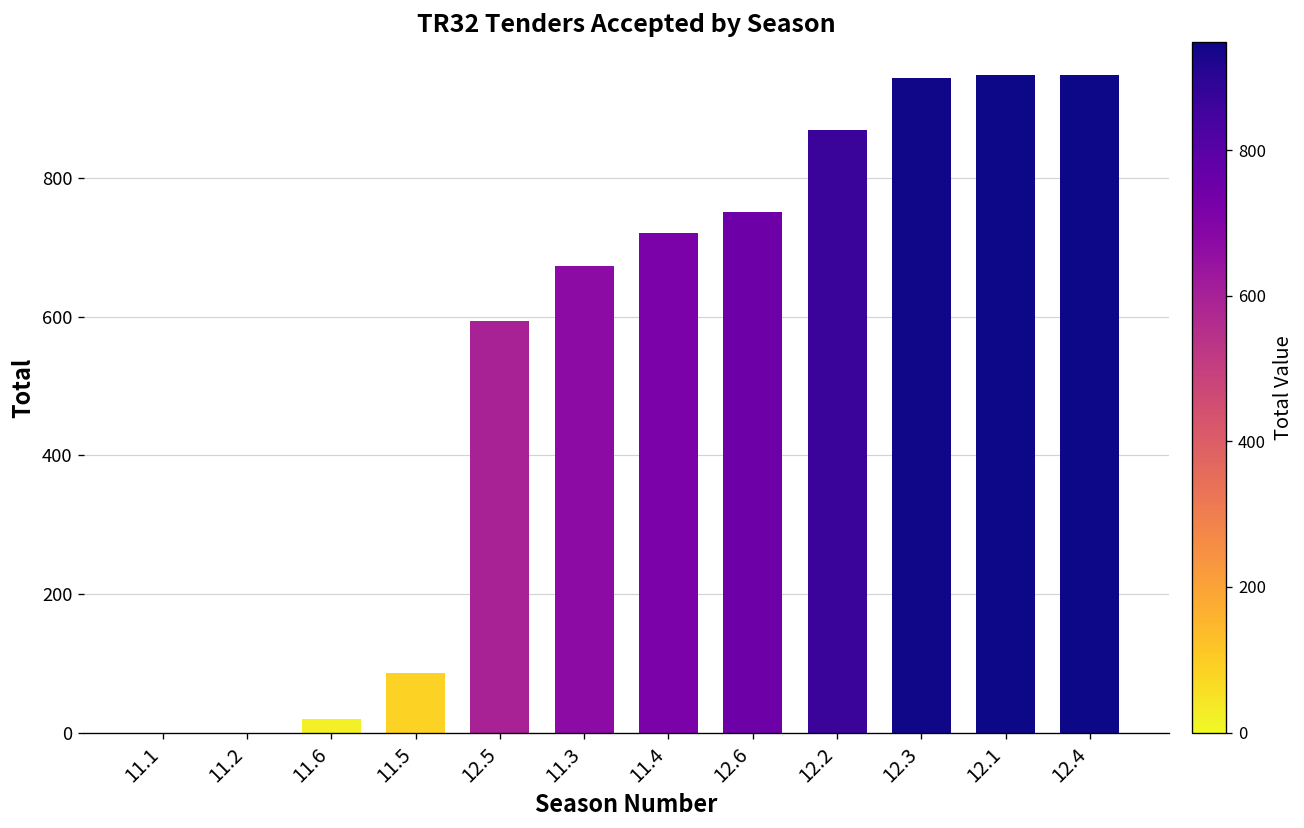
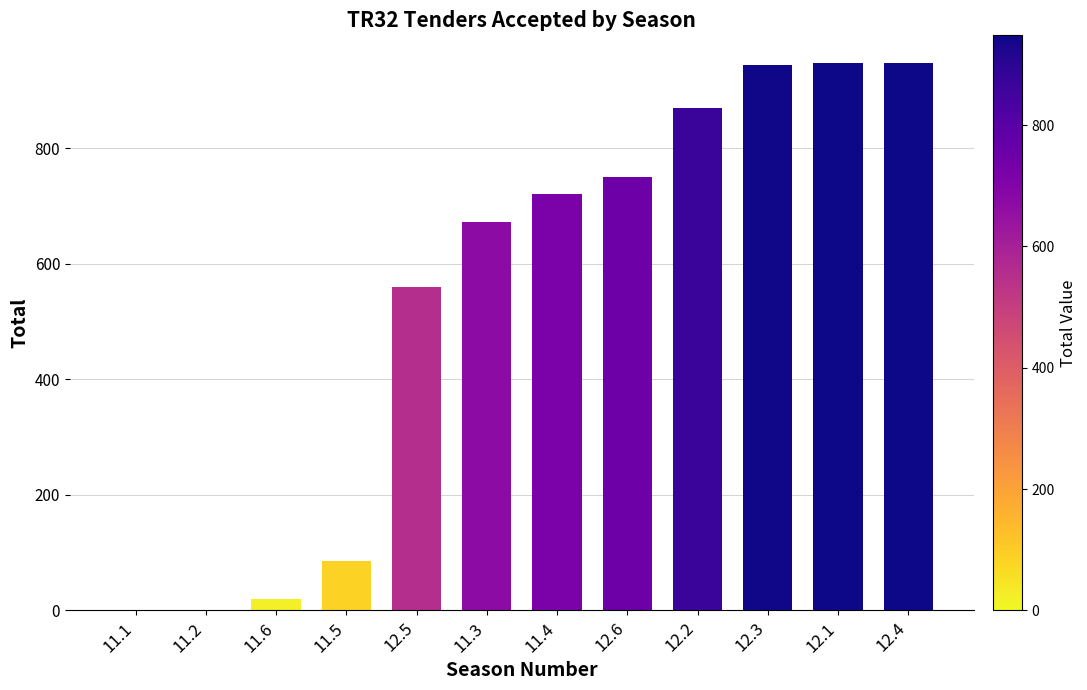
  {
    "11.1": 0,
    "11.2": 0,
    "11.6": 20,
    "11.5": 90,
-   "12.5": 590,
+   "12.5": 560,
    "11.3": 670,
    "11.4": 720,
    "12.6": 750,
    "12.2": 870,
    "12.3": 940,
    "12.1": 950,
    "12.4": 950
  }
